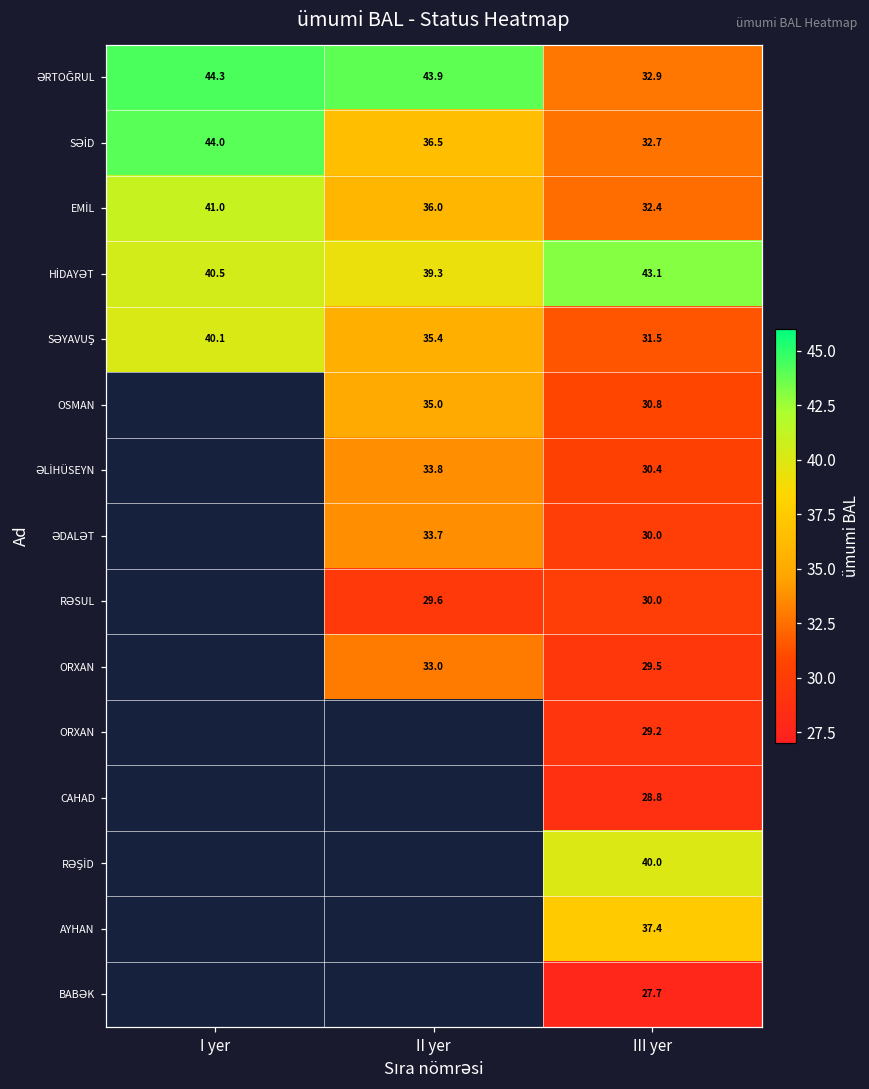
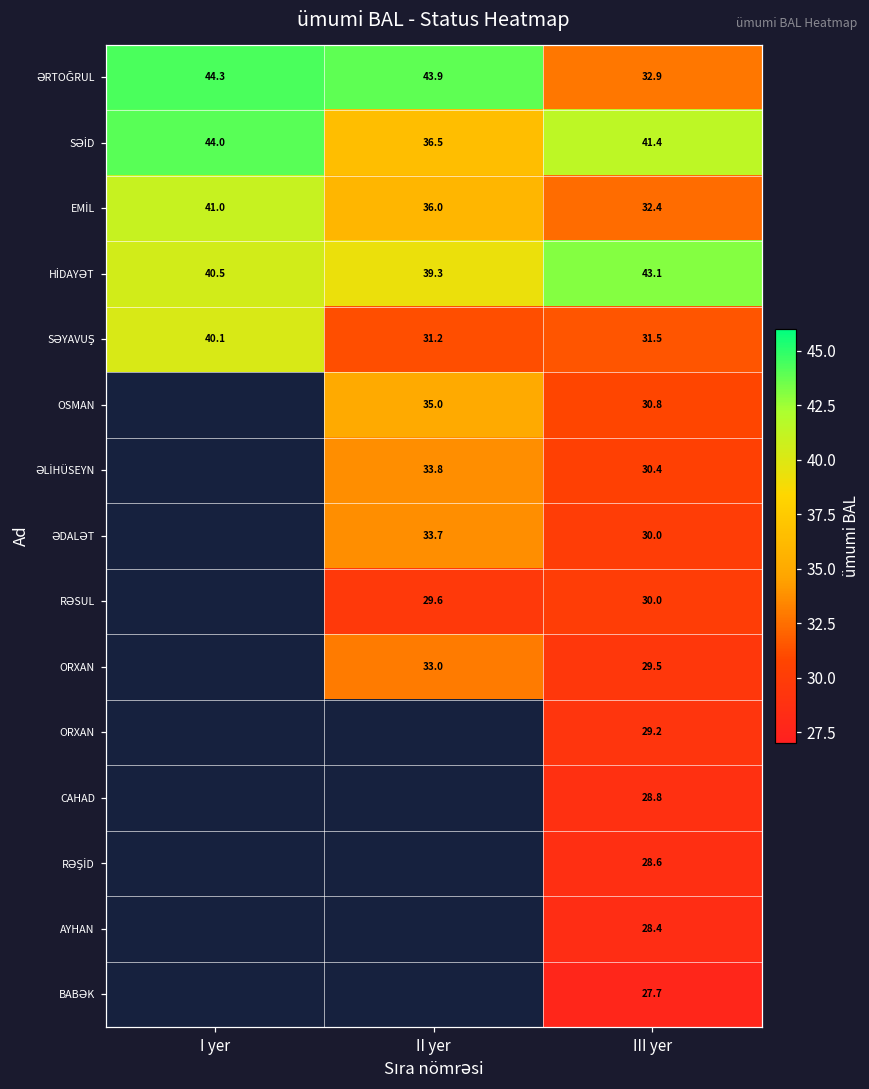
  {
    "ƏRTOĞRUL": {
      "I yer": 44.3,
      "II yer": 43.9,
      "III yer": 32.9
    },
    "SƏİD": {
      "I yer": 44.0,
      "II yer": 36.5,
-     "III yer": 32.7
+     "III yer": 41.4
    },
    "EMİL": {
      "I yer": 41.0,
      "II yer": 36.0,
      "III yer": 32.4
    },
    "HİDAYƏT": {
      "I yer": 40.5,
      "II yer": 39.3,
      "III yer": 43.1
    },
    "SƏYAVUŞ": {
      "I yer": 40.1,
-     "II yer": 35.4,
+     "II yer": 31.2,
      "III yer": 31.5
    },
    "OSMAN": {
      "II yer": 35.0,
      "III yer": 30.8
    },
    "ƏLİHÜSEYN": {
      "II yer": 33.8,
      "III yer": 30.4
    },
    "ƏDALƏT": {
      "II yer": 33.7,
      "III yer": 30.0
    },
    "RƏSUL": {
      "II yer": 29.6,
      "III yer": 30.0
    },
    "ORXAN": {
      "II yer": 33.0
    },
    "CAHAD": {
      "III yer": 28.8
    },
    "RƏŞİD": {
-     "III yer": 40.0
+     "III yer": 28.6
    },
    "AYHAN": {
-     "III yer": 37.4
+     "III yer": 28.4
    },
    "BABƏK": {
      "III yer": 27.7
    }
  }
